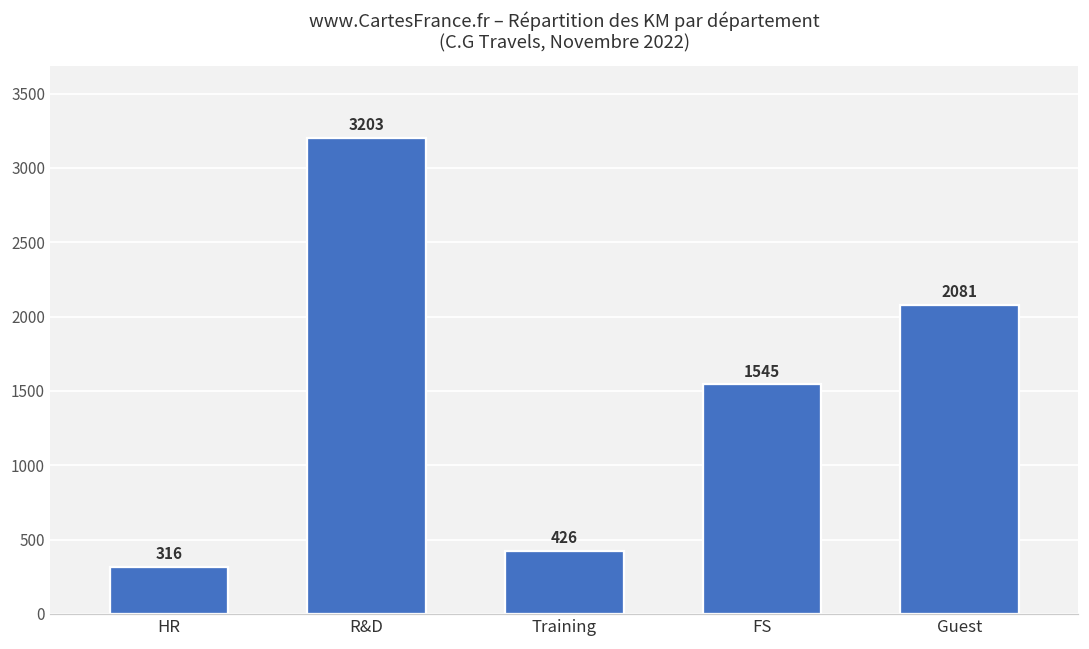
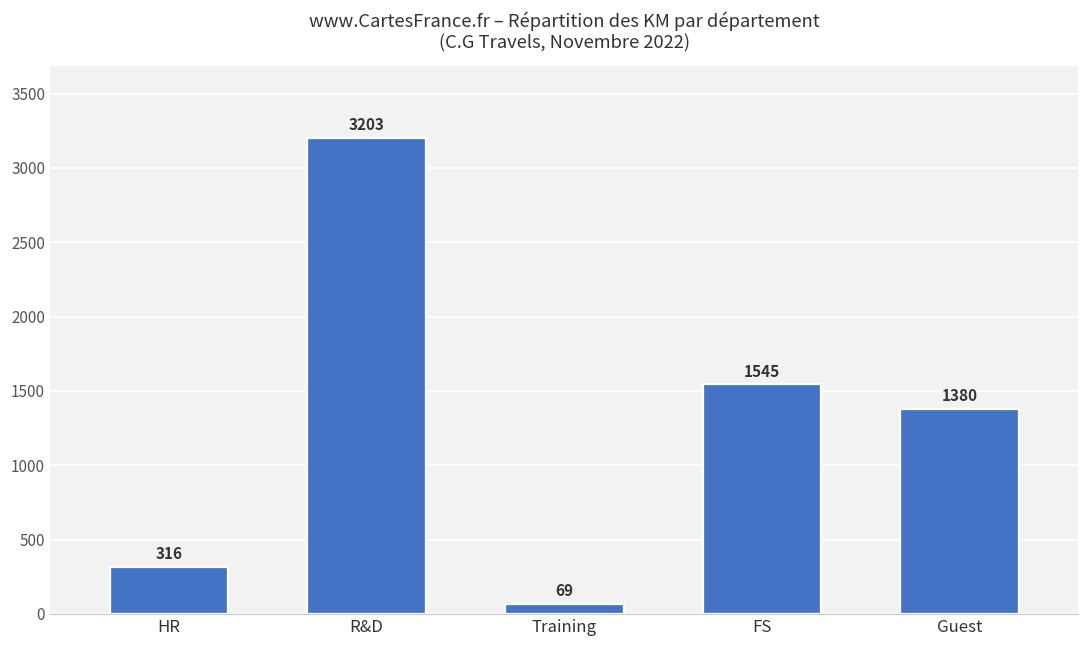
  {
    "HR": 316,
    "R&D": 3203,
-   "Training": 426,
+   "Training": 69,
    "FS": 1545,
-   "Guest": 2081
+   "Guest": 1380
  }
